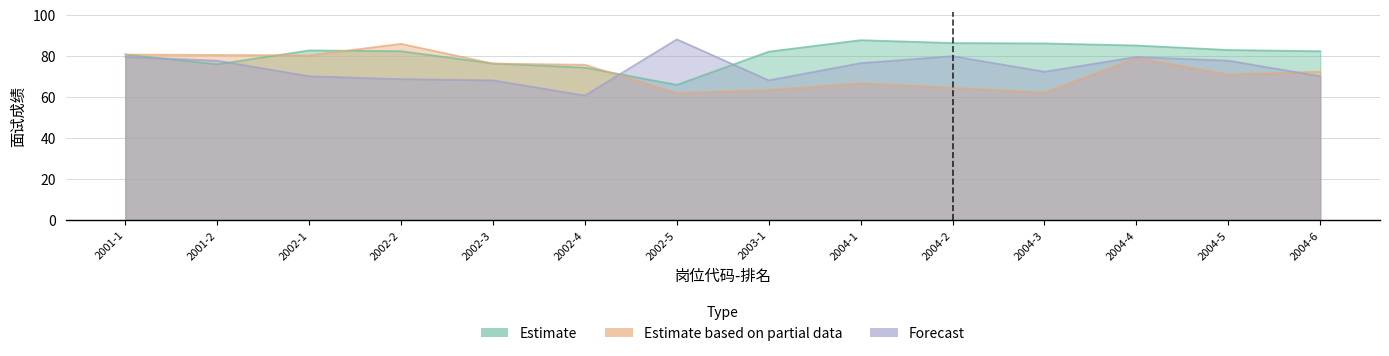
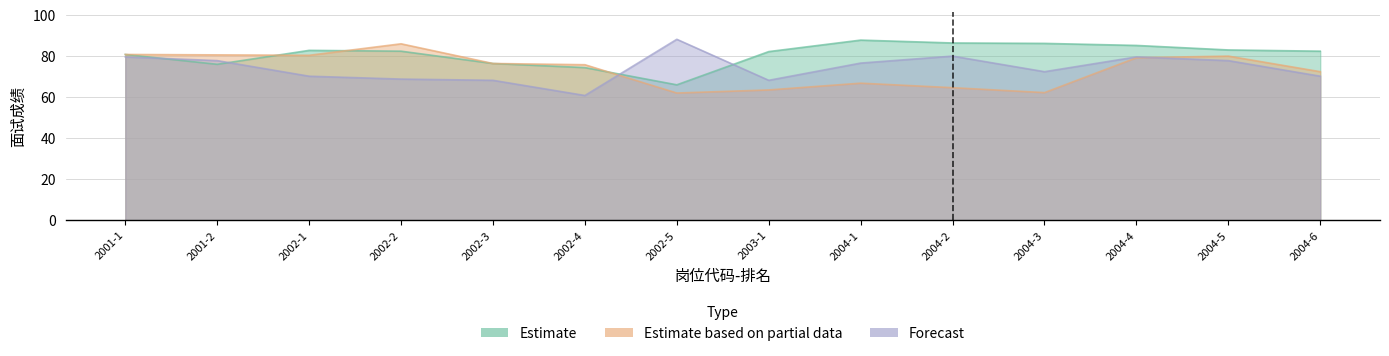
  {
    "Estimate based on partial data": {
      "2001-2": 81,
      "2002-1": 80,
      "2002-2": 86,
      "2002-4": 76,
      "2002-5": 62,
      "2003-1": 64,
      "2004-1": 67,
      "2004-2": 65,
      "2004-3": 62,
-     "2004-5": 71,
+     "2004-5": 80,
      "2004-6": 72
    }
  }
